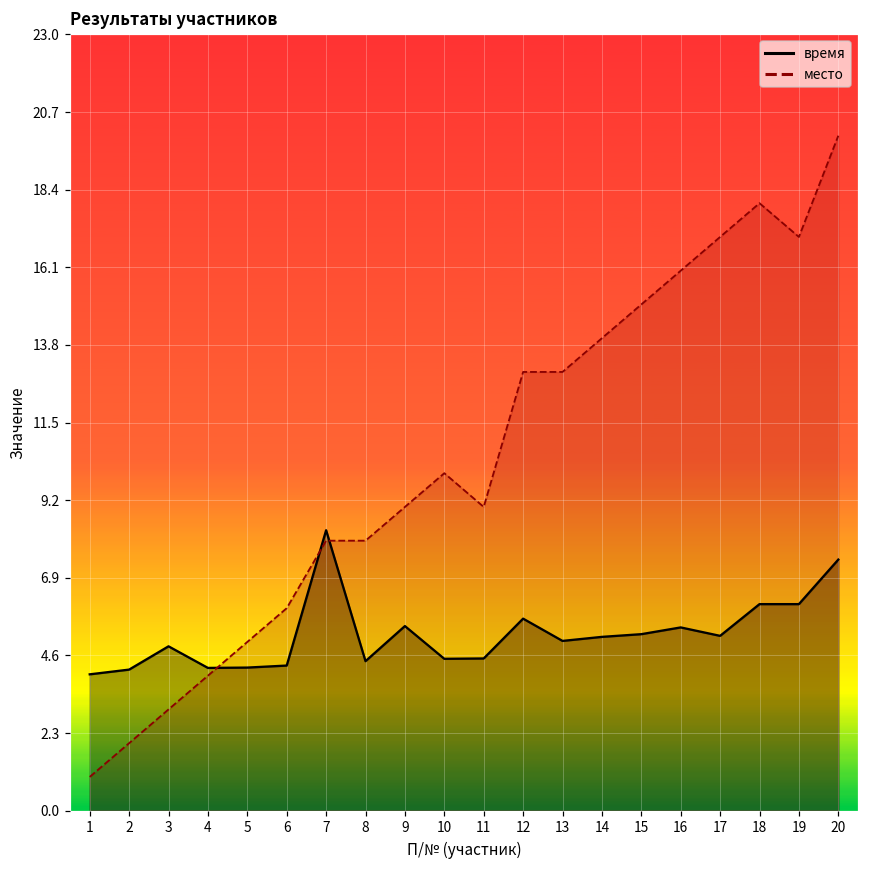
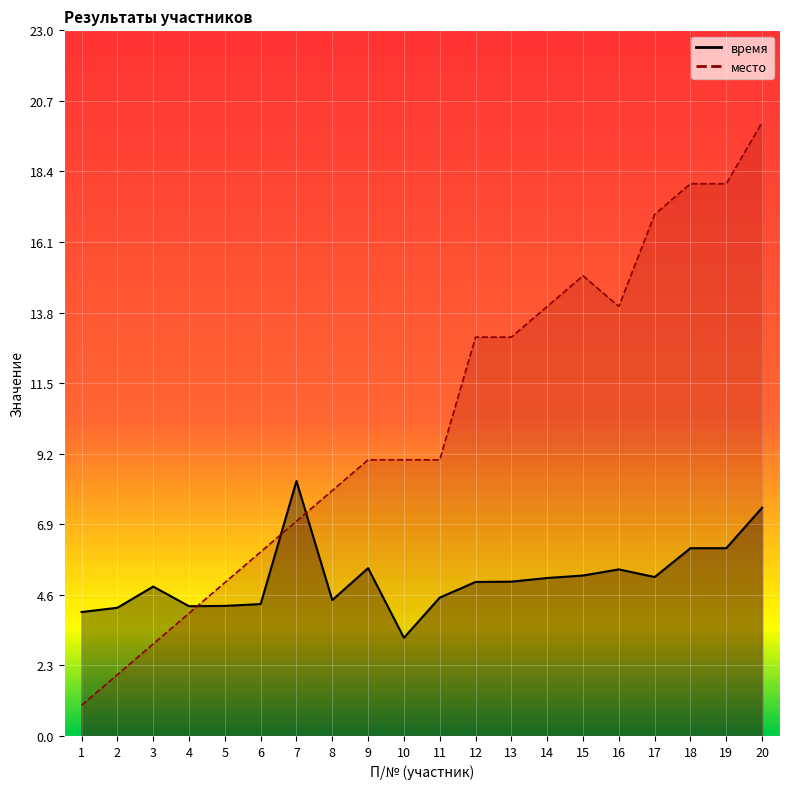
  {
    "время": {
      "1": 4.0,
      "2": 4.2,
      "3": 4.9,
      "4": 4.2,
      "5": 4.2,
      "6": 4.3,
      "7": 8.3,
      "8": 4.4,
      "9": 5.5,
-     "10": 4.5,
+     "10": 3.2,
      "11": 4.5,
-     "12": 5.7,
+     "12": 5.0,
      "13": 5.0,
      "14": 5.2,
      "15": 5.2,
      "16": 5.4,
      "17": 5.2,
      "18": 6.1,
      "19": 6.1,
      "20": 7.4
    },
    "место": {
      "1": 1,
      "2": 2,
      "3": 3,
      "4": 4,
      "5": 5,
      "6": 6,
-     "7": 8,
+     "7": 7,
      "8": 8,
      "9": 9,
-     "10": 10,
+     "10": 9,
      "11": 9,
      "12": 13,
      "13": 13,
      "14": 14,
      "15": 15,
-     "16": 16,
+     "16": 14,
      "17": 17,
      "18": 18,
-     "19": 17,
+     "19": 18,
      "20": 20
    }
  }
